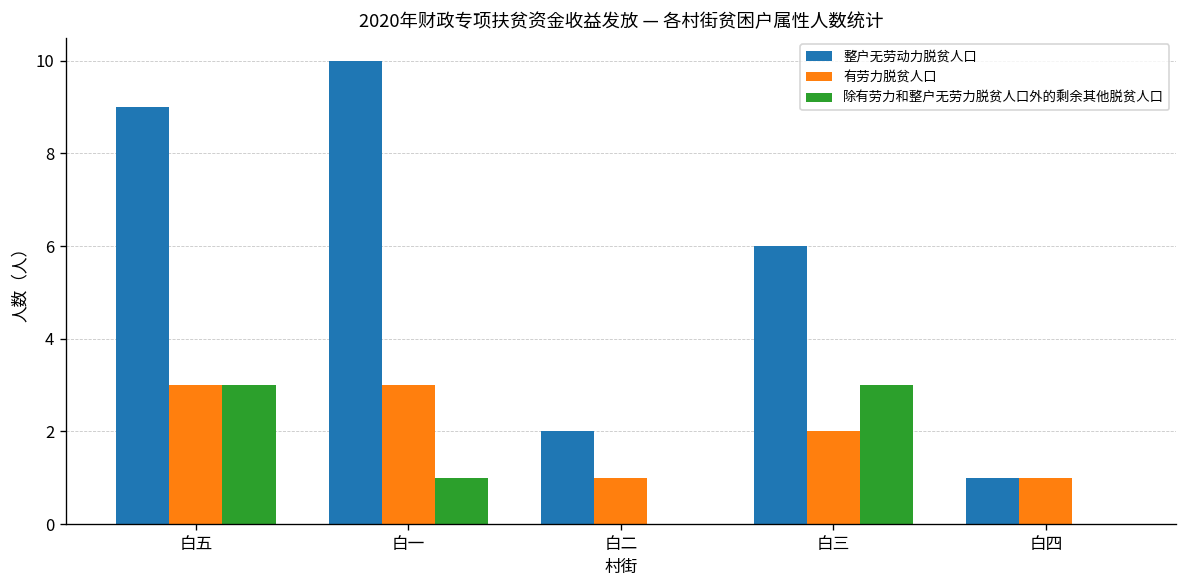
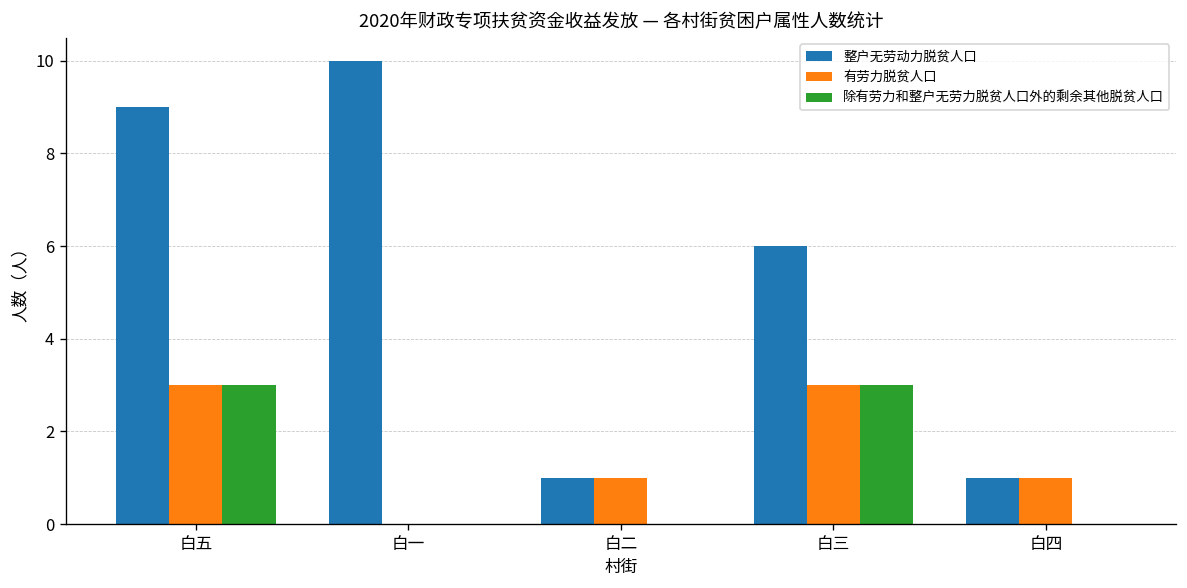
  {
    "整户无劳动力脱贫人口": {
      "白五": 9,
      "白一": 10,
-     "白二": 2,
+     "白二": 1,
      "白三": 6,
      "白四": 1
    },
    "有劳力脱贫人口": {
      "白五": 3,
-     "白一": 3,
+     "白一": 0,
      "白二": 1,
-     "白三": 2,
+     "白三": 3,
      "白四": 1
    },
    "除有劳力和整户无劳力脱贫人口外的剩余其他脱贫人口": {
      "白五": 3,
-     "白一": 1,
+     "白一": 0,
      "白二": 0,
      "白三": 3,
      "白四": 0
    }
  }
